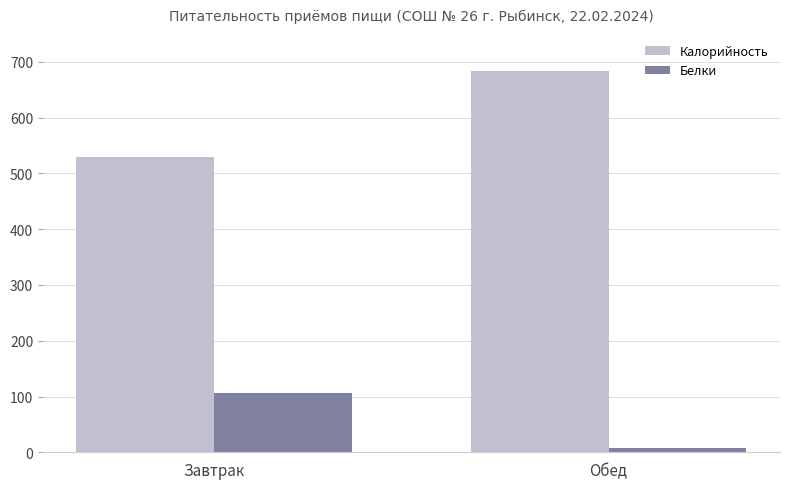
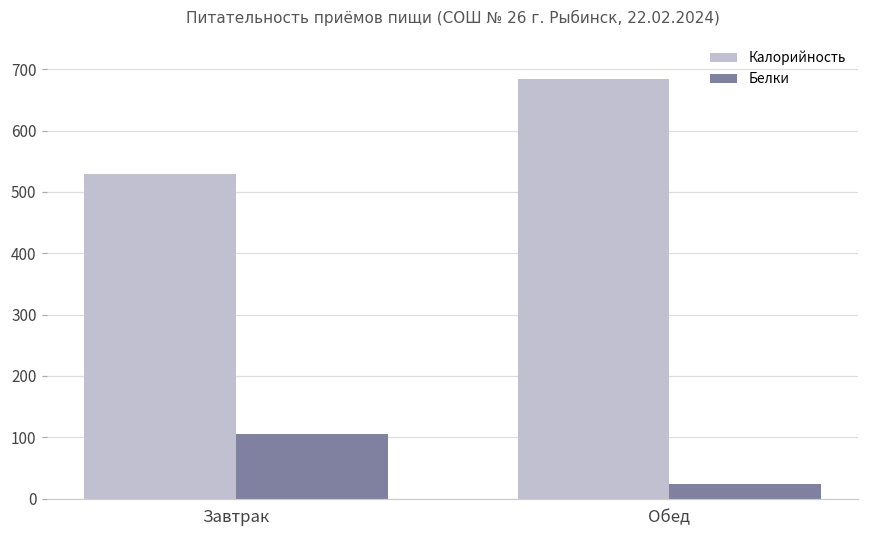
  {
    "Калорийность": {
      "Завтрак": 530,
      "Обед": 680
    },
    "Белки": {
      "Завтрак": 110,
-     "Обед": 10
+     "Обед": 20
    }
  }
